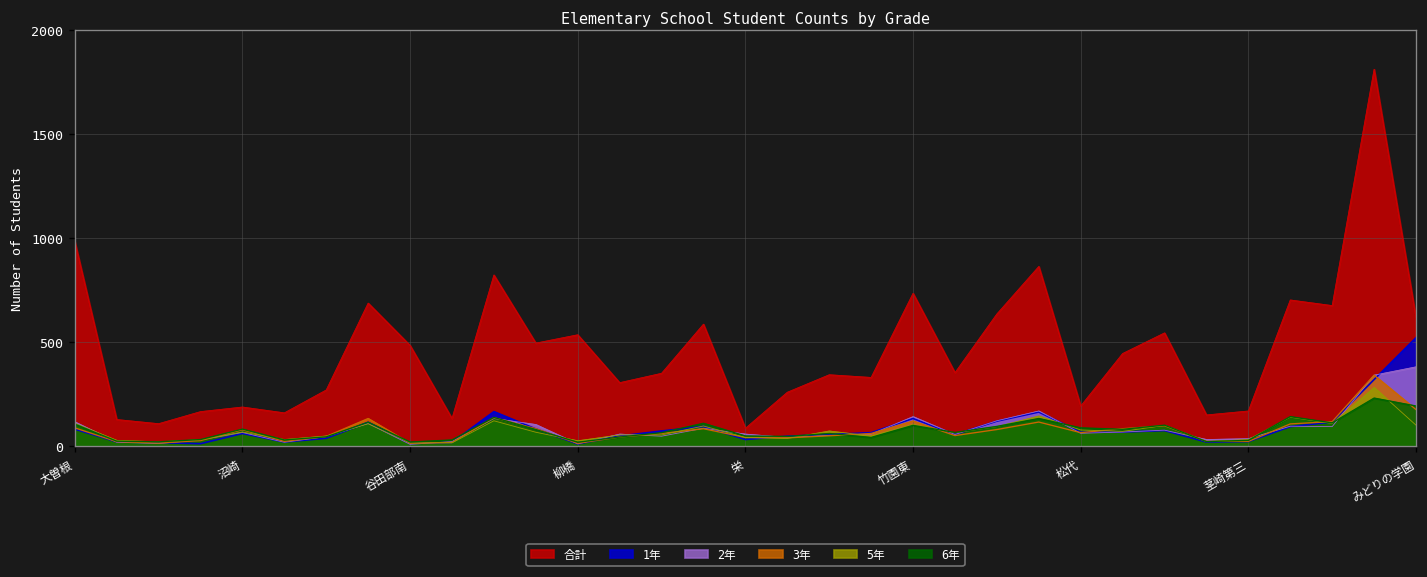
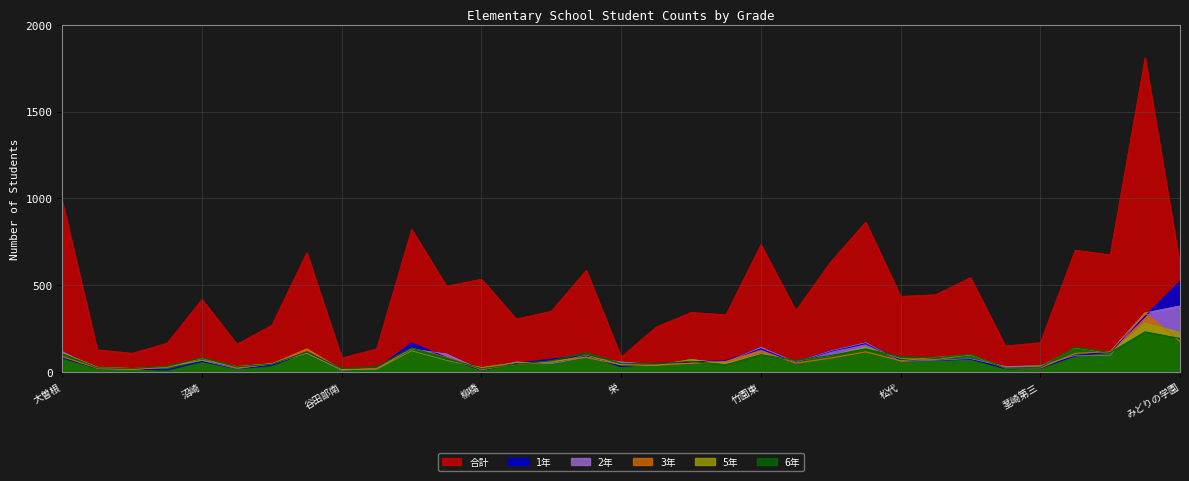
  {
    "合計": {
      "大曽根": 980,
-     "沼崎": 190,
-     "谷田部南": 480,
+     "沼崎": 420,
+     "谷田部南": 80,
      "柳橋": 540,
      "栄": 90,
      "竹園東": 730,
-     "松代": 190,
+     "松代": 440,
      "茎崎第三": 170,
      "みどりの学園": 620
    },
    "1年": {
      "みどりの学園": 520
    },
    "2年": {
      "みどりの学園": 380
    },
    "3年": {
      "みどりの学園": 180
    },
    "5年": {
-     "みどりの学園": 100
+     "みどりの学園": 230
    },
    "6年": {
      "みどりの学園": 190
    }
  }
